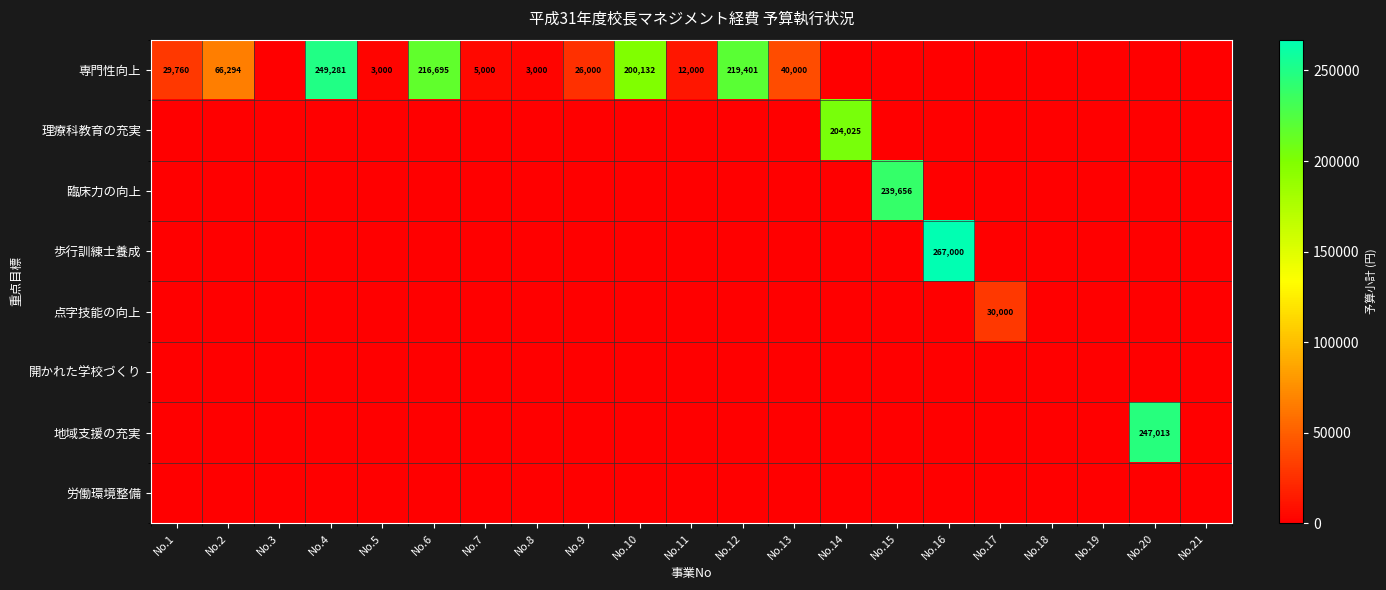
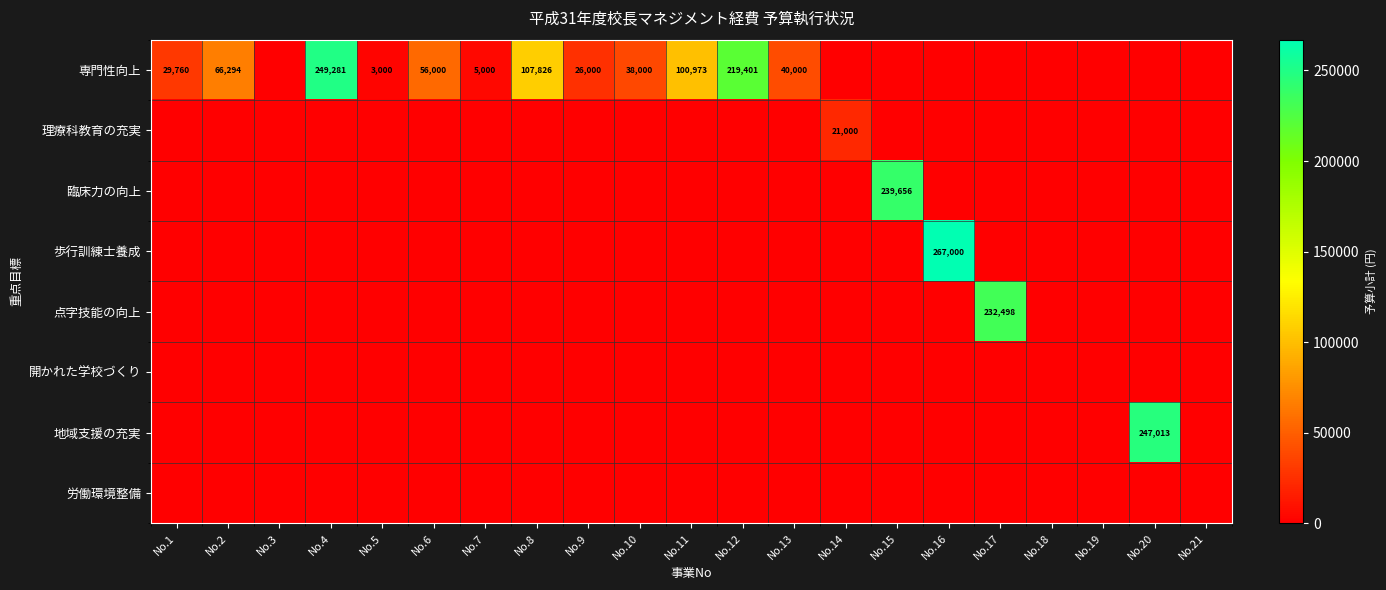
  {
    "専門性向上": {
      "No.1": "29,760",
      "No.2": "66,294",
      "No.4": "249,281",
      "No.5": "3,000",
-     "No.6": "216,695",
+     "No.6": "56,000",
      "No.7": "5,000",
-     "No.8": "3,000",
+     "No.8": "107,826",
      "No.9": "26,000",
-     "No.10": "200,132",
-     "No.11": "12,000",
+     "No.10": "38,000",
+     "No.11": "100,973",
      "No.12": "219,401",
      "No.13": "40,000"
    },
    "理療科教育の充実": {
-     "No.14": "204,025"
+     "No.14": "21,000"
    },
    "臨床力の向上": {
      "No.15": "239,656"
    },
    "歩行訓練士養成": {
      "No.16": "267,000"
    },
    "点字技能の向上": {
-     "No.17": "30,000"
+     "No.17": "232,498"
    },
    "地域支援の充実": {
      "No.20": "247,013"
    }
  }
